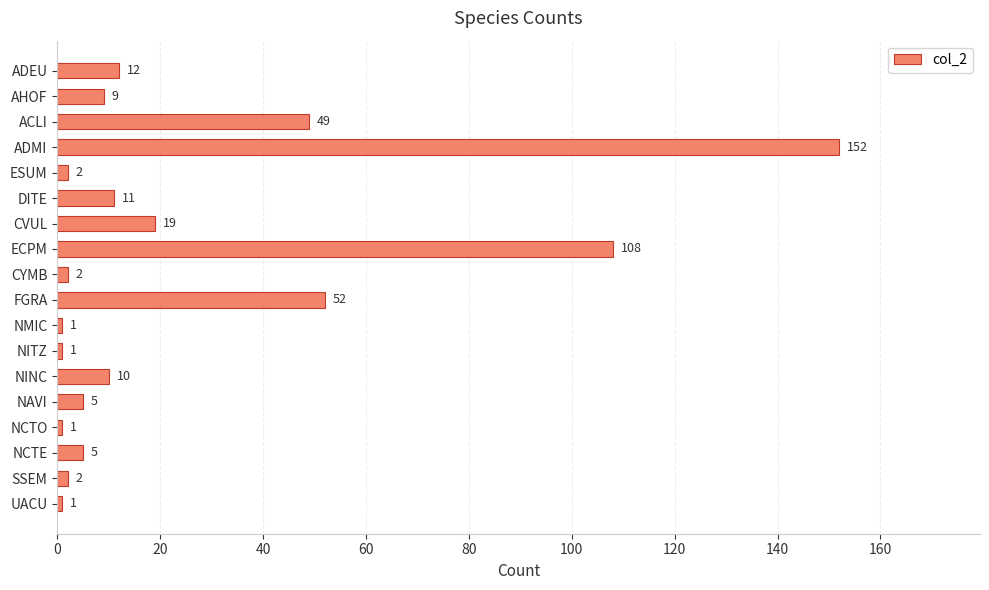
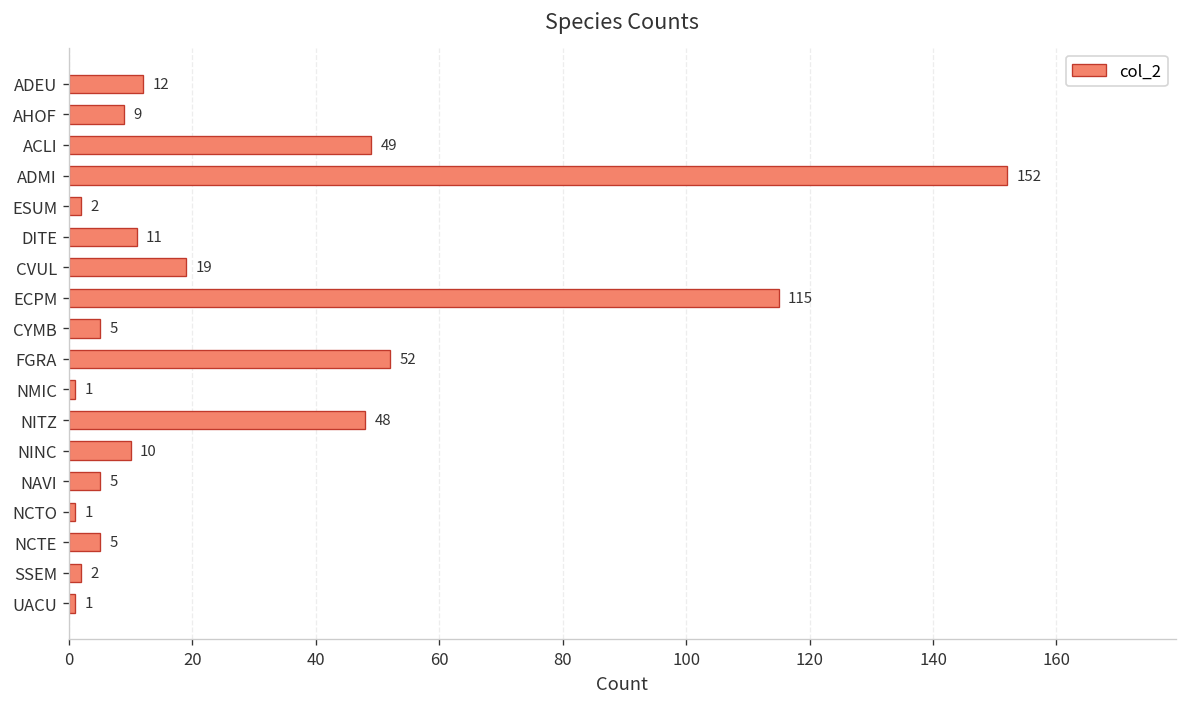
  {
    "ADEU": 12,
    "AHOF": 9,
    "ACLI": 49,
    "ADMI": 152,
    "ESUM": 2,
    "DITE": 11,
    "CVUL": 19,
-   "ECPM": 108,
-   "CYMB": 2,
+   "ECPM": 115,
+   "CYMB": 5,
    "FGRA": 52,
    "NMIC": 1,
-   "NITZ": 1,
+   "NITZ": 48,
    "NINC": 10,
    "NAVI": 5,
    "NCTO": 1,
    "NCTE": 5,
    "SSEM": 2,
    "UACU": 1
  }
